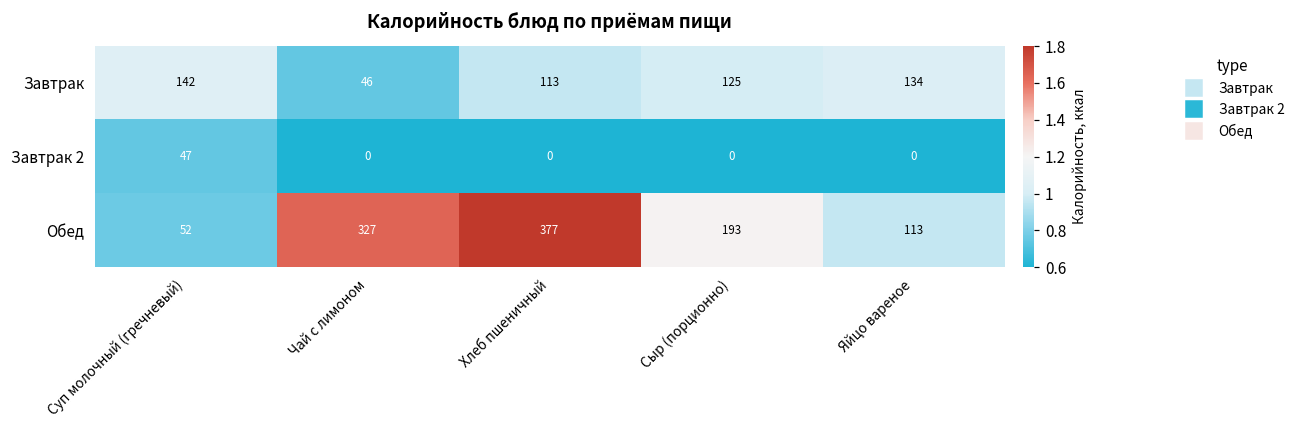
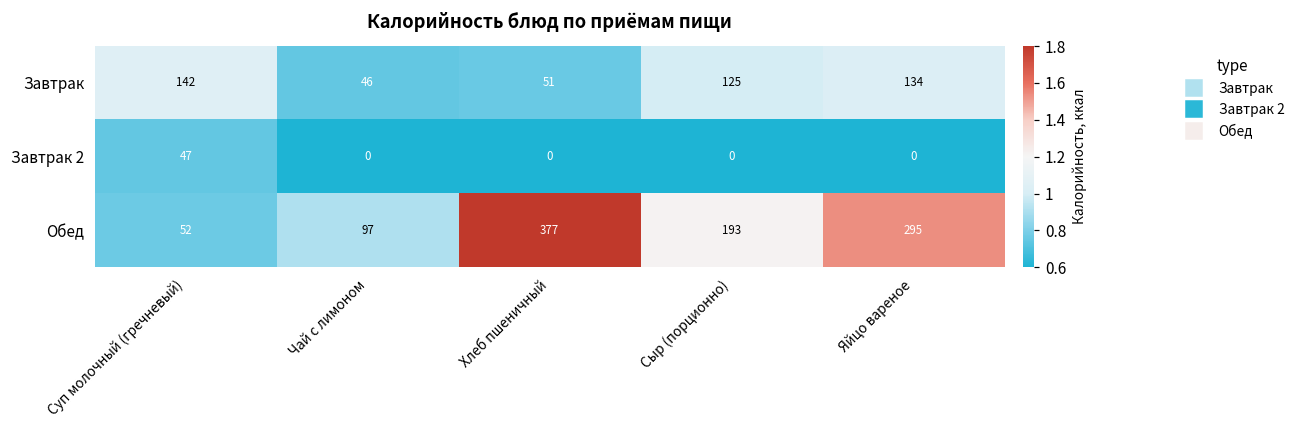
  {
    "Завтрак": {
      "Суп молочный (гречневый)": 142,
      "Чай с лимоном": 46,
-     "Хлеб пшеничный": 113,
+     "Хлеб пшеничный": 51,
      "Сыр (порционно)": 125,
      "Яйцо вареное": 134
    },
    "Завтрак 2": {
      "Суп молочный (гречневый)": 47,
      "Чай с лимоном": 0,
      "Хлеб пшеничный": 0,
      "Сыр (порционно)": 0,
      "Яйцо вареное": 0
    },
    "Обед": {
      "Суп молочный (гречневый)": 52,
-     "Чай с лимоном": 327,
+     "Чай с лимоном": 97,
      "Хлеб пшеничный": 377,
      "Сыр (порционно)": 193,
-     "Яйцо вареное": 113
+     "Яйцо вареное": 295
    }
  }
